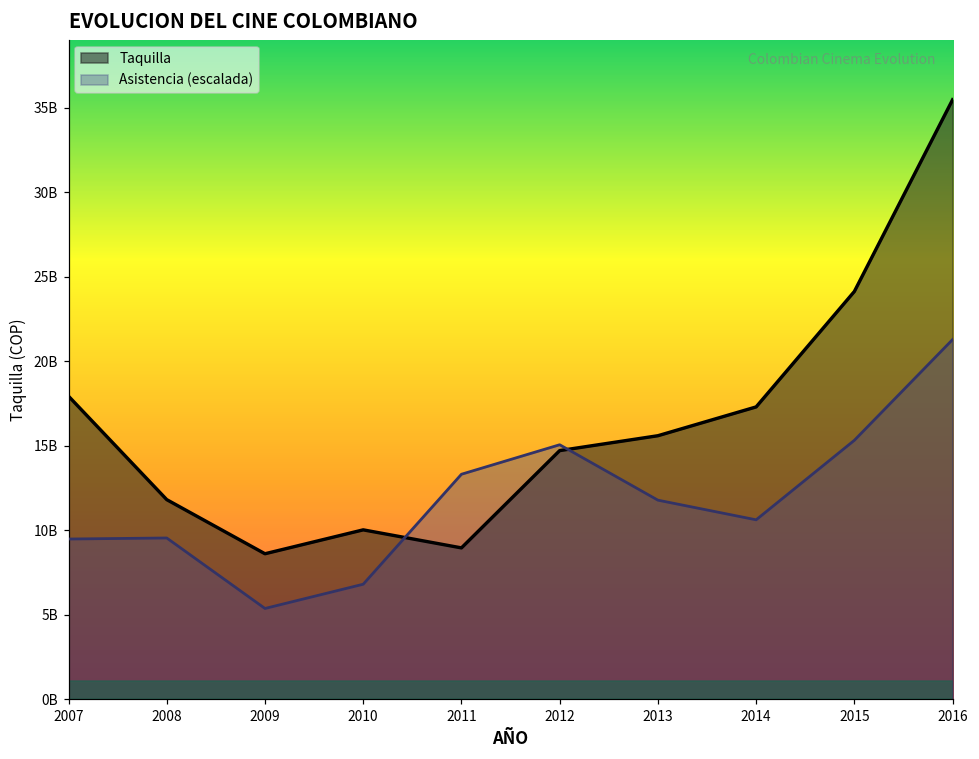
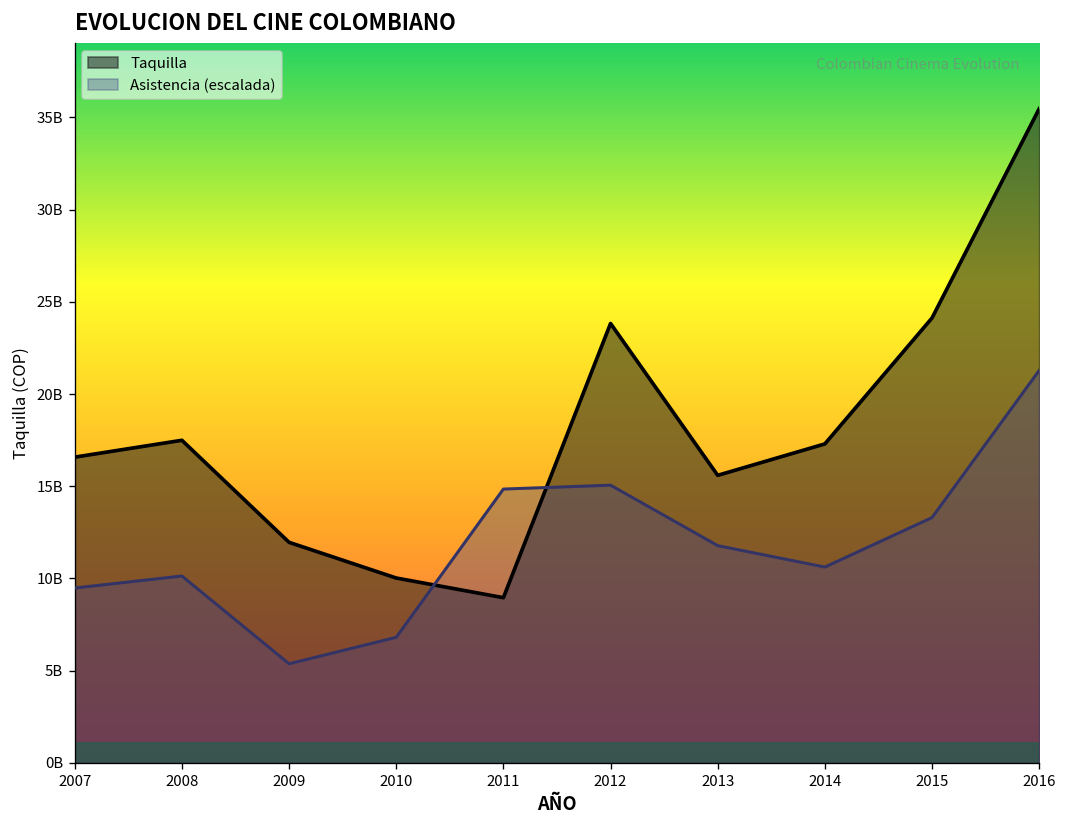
  {
    "Taquilla": {
-     "2007": 17900000000,
-     "2008": 11800000000,
-     "2009": 8600000000,
+     "2007": 16600000000,
+     "2008": 17500000000,
+     "2009": 12000000000,
      "2010": 10000000000,
      "2011": 9000000000,
-     "2012": 14700000000,
+     "2012": 23800000000,
      "2013": 15600000000,
      "2014": 17300000000,
      "2015": 24100000000,
      "2016": 35500000000
    },
    "Asistencia (escalada)": {
      "2007": 9500000000,
-     "2008": 9500000000,
+     "2008": 10100000000,
      "2009": 5400000000,
      "2010": 6800000000,
-     "2011": 13300000000,
+     "2011": 14800000000,
      "2012": 15100000000,
      "2013": 11800000000,
      "2014": 10600000000,
-     "2015": 15300000000,
+     "2015": 13300000000,
      "2016": 21300000000
    }
  }
